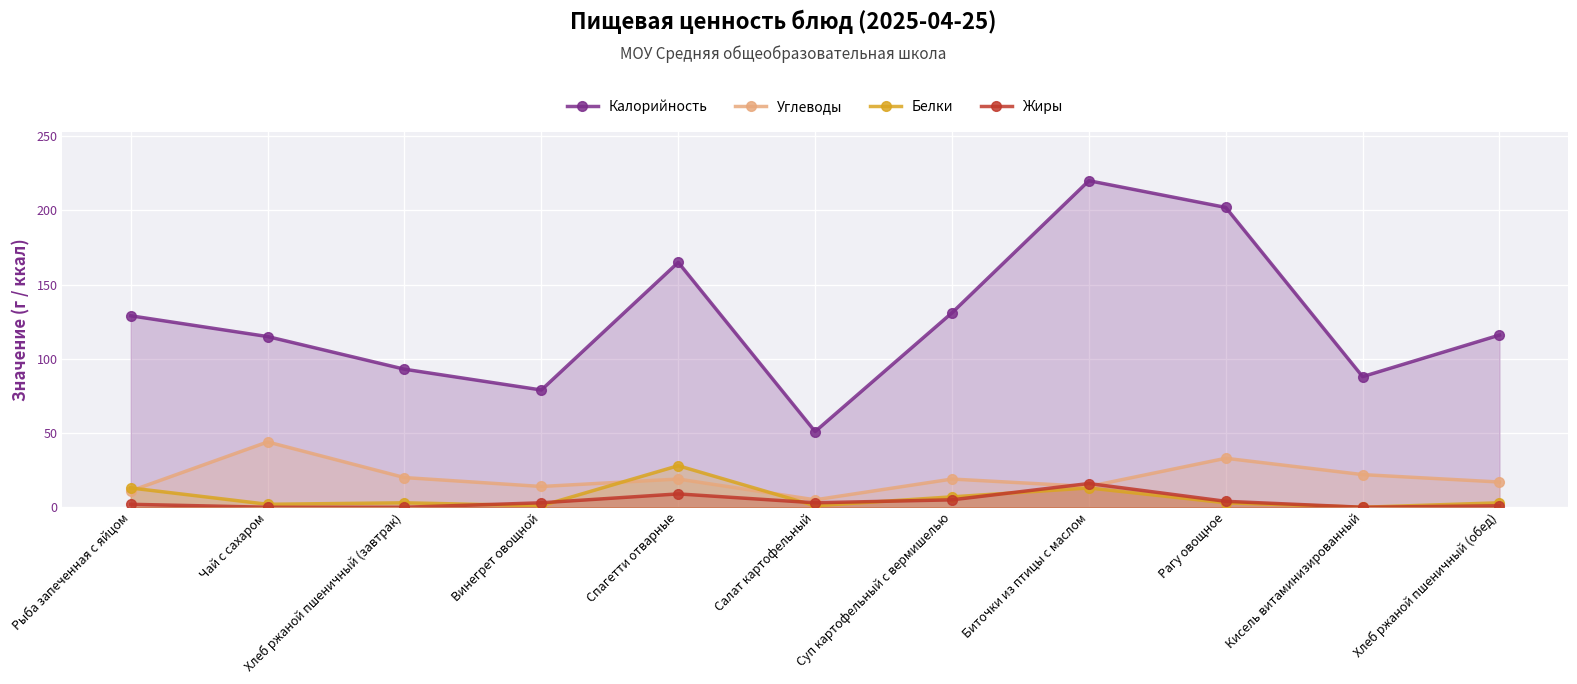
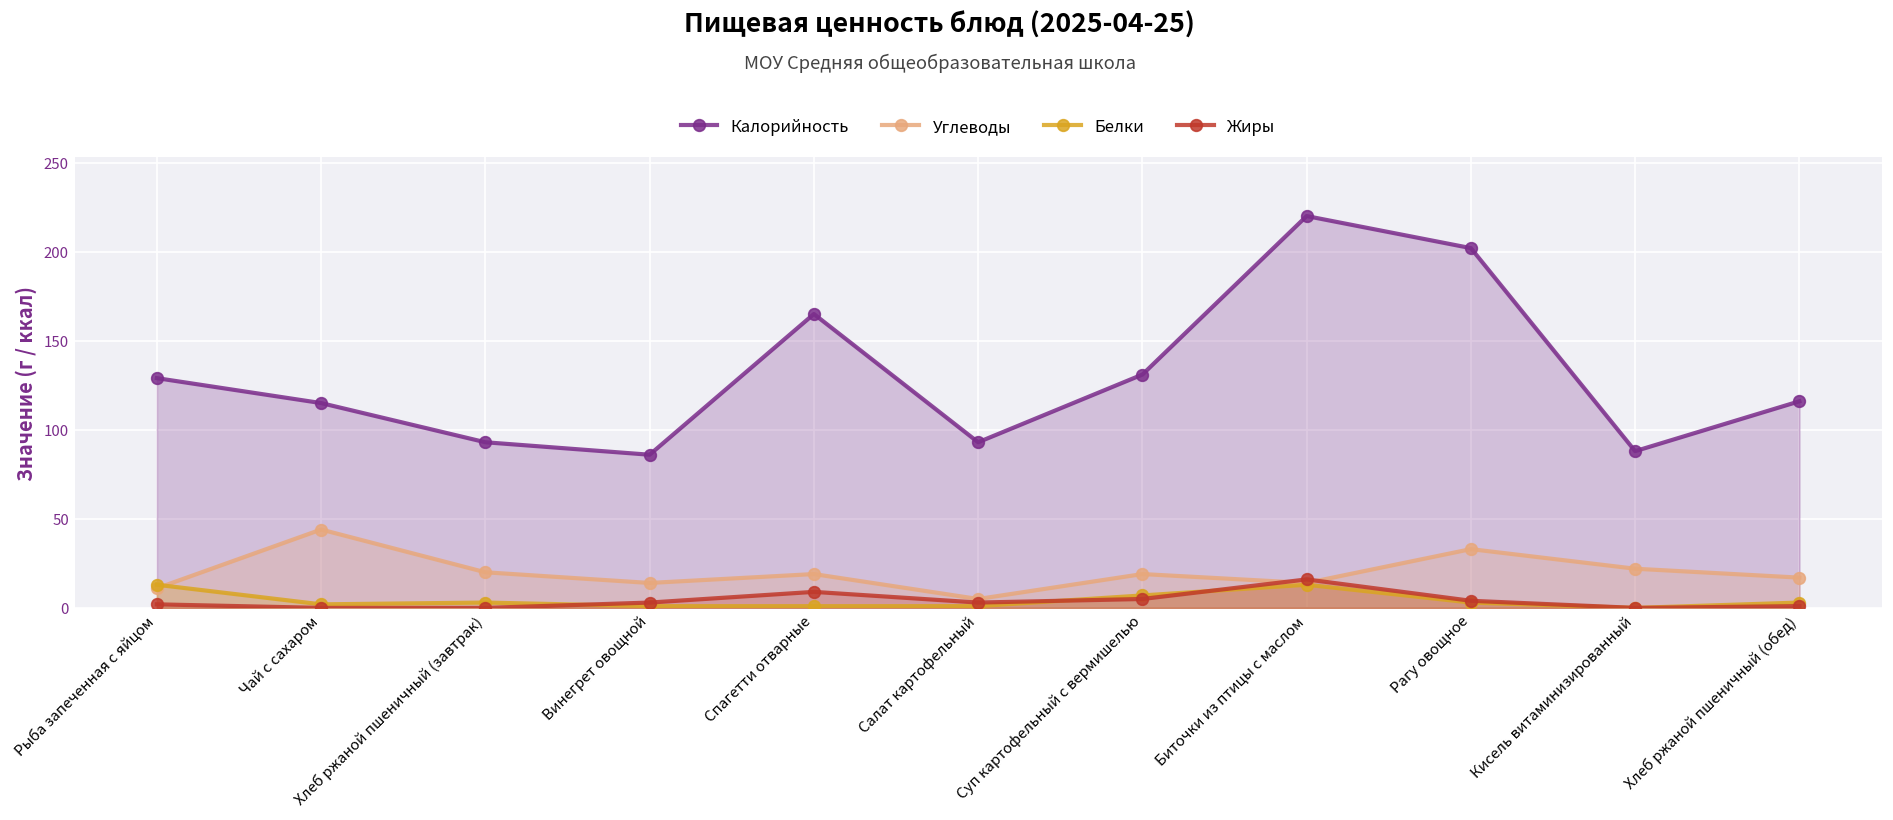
  {
    "Калорийность": {
      "Рыба запеченная с яйцом": 129,
      "Чай с сахаром": 115,
      "Хлеб ржаной пшеничный (завтрак)": 93,
-     "Винегрет овощной": 79,
+     "Винегрет овощной": 86,
      "Спагетти отварные": 165,
-     "Салат картофельный": 51,
+     "Салат картофельный": 93,
      "Суп картофельный с вермишелью": 131,
      "Биточки из птицы с маслом": 220,
      "Рагу овощное": 202,
      "Кисель витаминизированный": 88,
      "Хлеб ржаной пшеничный (обед)": 116
    },
    "Углеводы": {
      "Рыба запеченная с яйцом": 11,
      "Чай с сахаром": 44,
      "Хлеб ржаной пшеничный (завтрак)": 20,
      "Винегрет овощной": 14,
      "Спагетти отварные": 19,
      "Салат картофельный": 5,
      "Суп картофельный с вермишелью": 19,
      "Рагу овощное": 33,
      "Кисель витаминизированный": 22,
      "Хлеб ржаной пшеничный (обед)": 17
    },
    "Белки": {
      "Рыба запеченная с яйцом": 13,
      "Чай с сахаром": 2,
      "Хлеб ржаной пшеничный (завтрак)": 3,
      "Винегрет овощной": 1,
-     "Спагетти отварные": 28,
+     "Спагетти отварные": 1,
      "Салат картофельный": 1,
      "Суп картофельный с вермишелью": 7,
      "Хлеб ржаной пшеничный (обед)": 3
    },
    "Жиры": {
      "Рыба запеченная с яйцом": 2,
      "Чай с сахаром": 0,
      "Хлеб ржаной пшеничный (завтрак)": 0,
      "Винегрет овощной": 3,
      "Спагетти отварные": 9,
      "Салат картофельный": 3,
      "Суп картофельный с вермишелью": 5,
      "Биточки из птицы с маслом": 16,
      "Хлеб ржаной пшеничный (обед)": 1
    }
  }
